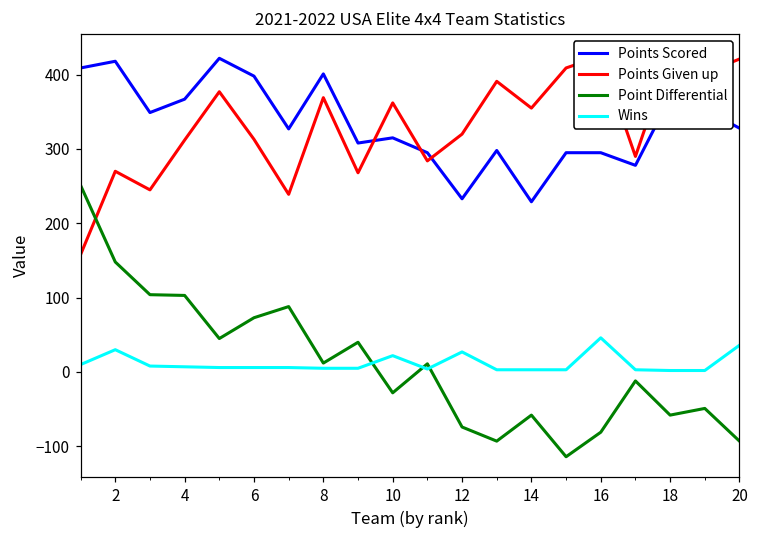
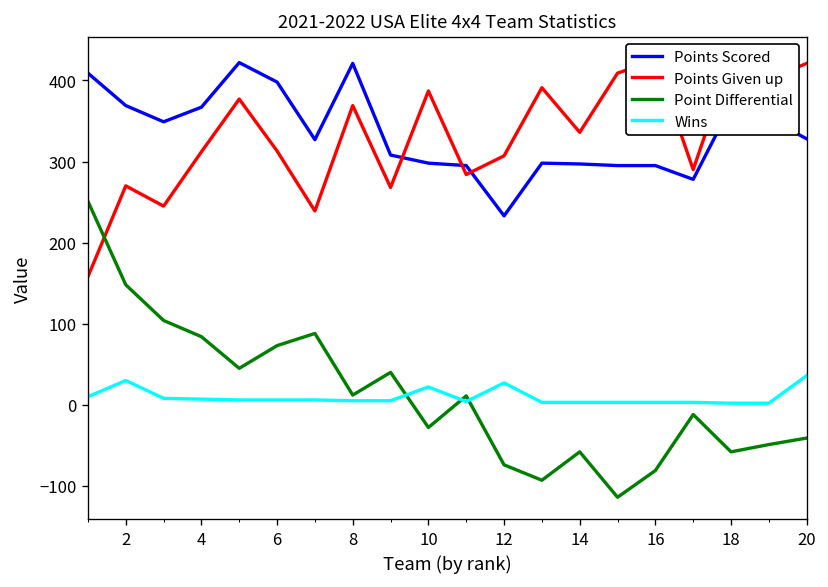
  {
    "Points Scored": {
-     "2": 420,
+     "2": 370,
      "4": 370,
      "6": 400,
-     "8": 400,
-     "10": 320,
+     "8": 420,
+     "10": 300,
      "12": 230,
-     "14": 230,
+     "14": 300,
      "16": 300,
      "20": 330
    },
    "Points Given up": {
      "2": 270,
      "4": 310,
      "6": 310,
      "8": 370,
-     "10": 360,
-     "12": 320,
-     "14": 360,
+     "10": 390,
+     "12": 310,
+     "14": 340,
      "20": 420
    },
    "Point Differential": {
      "2": 150,
-     "4": 100,
+     "4": 80,
      "6": 70,
      "8": 10,
      "10": -30,
      "12": -70,
      "14": -60,
      "16": -80,
      "18": -60,
-     "20": -90
+     "20": -40
    },
    "Wins": {
      "2": 30,
      "4": 10,
      "6": 10,
      "8": 10,
      "10": 20,
      "12": 30,
      "14": 0,
-     "16": 50,
+     "16": 0,
      "18": 0,
      "20": 40
    }
  }
